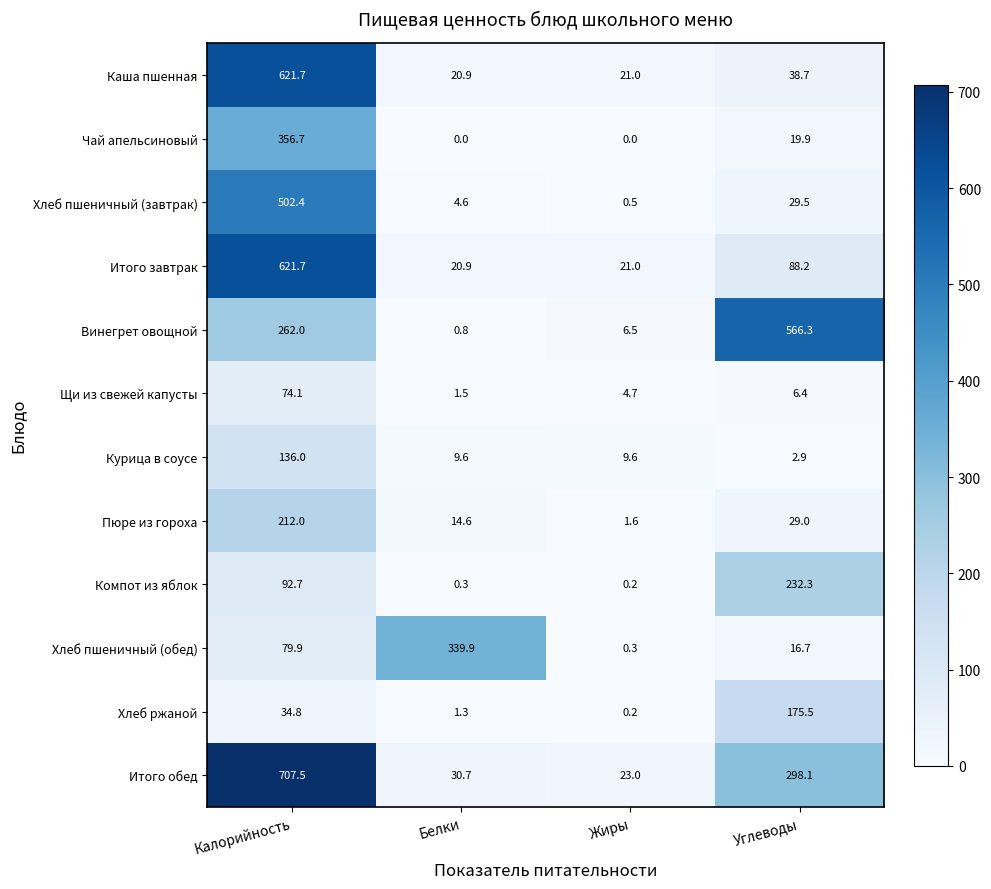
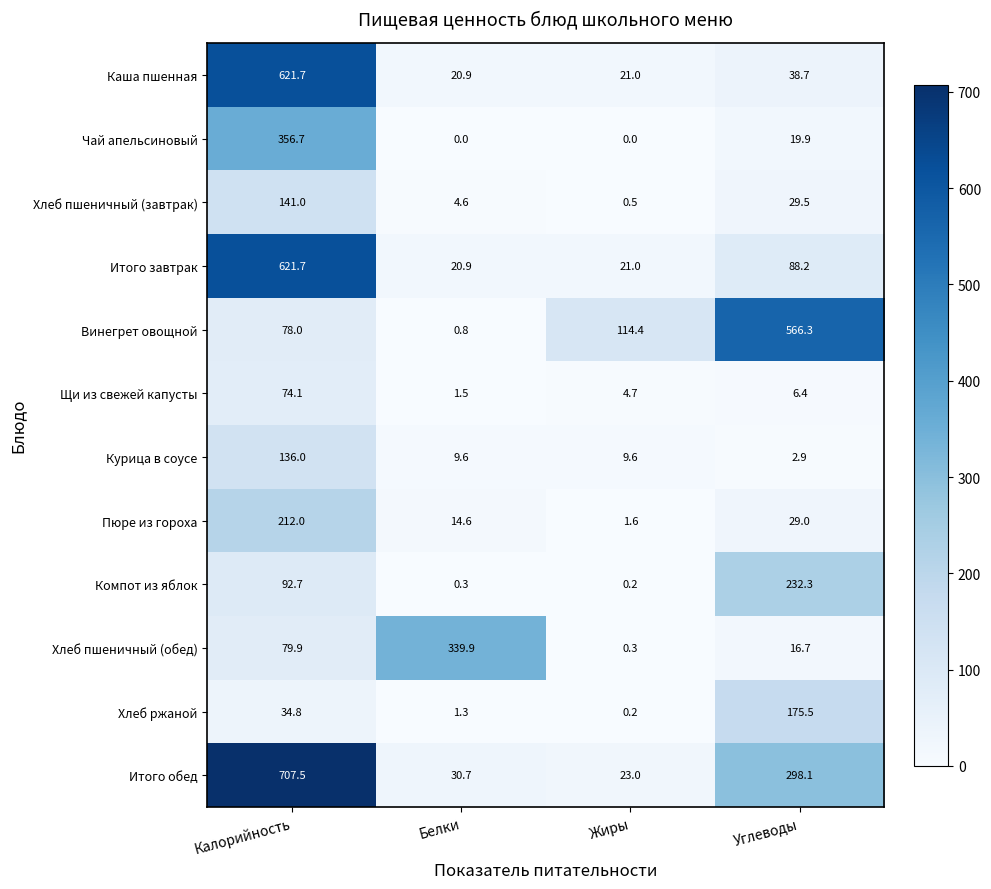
  {
    "Каша пшенная": {
      "Калорийность": 621.7,
      "Белки": 20.9,
      "Жиры": 21.0,
      "Углеводы": 38.7
    },
    "Чай апельсиновый": {
      "Калорийность": 356.7,
      "Белки": 0.0,
      "Жиры": 0.0,
      "Углеводы": 19.9
    },
    "Хлеб пшеничный (завтрак)": {
-     "Калорийность": 502.4,
+     "Калорийность": 141.0,
      "Белки": 4.6,
      "Жиры": 0.5,
      "Углеводы": 29.5
    },
    "Итого завтрак": {
      "Калорийность": 621.7,
      "Белки": 20.9,
      "Жиры": 21.0,
      "Углеводы": 88.2
    },
    "Винегрет овощной": {
-     "Калорийность": 262.0,
+     "Калорийность": 78.0,
      "Белки": 0.8,
-     "Жиры": 6.5,
+     "Жиры": 114.4,
      "Углеводы": 566.3
    },
    "Щи из свежей капусты": {
      "Калорийность": 74.1,
      "Белки": 1.5,
      "Жиры": 4.7,
      "Углеводы": 6.4
    },
    "Курица в соусе": {
      "Калорийность": 136.0,
      "Белки": 9.6,
      "Жиры": 9.6,
      "Углеводы": 2.9
    },
    "Пюре из гороха": {
      "Калорийность": 212.0,
      "Белки": 14.6,
      "Жиры": 1.6,
      "Углеводы": 29.0
    },
    "Компот из яблок": {
      "Калорийность": 92.7,
      "Белки": 0.3,
      "Жиры": 0.2,
      "Углеводы": 232.3
    },
    "Хлеб пшеничный (обед)": {
      "Калорийность": 79.9,
      "Белки": 339.9,
      "Жиры": 0.3,
      "Углеводы": 16.7
    },
    "Хлеб ржаной": {
      "Калорийность": 34.8,
      "Белки": 1.3,
      "Жиры": 0.2,
      "Углеводы": 175.5
    },
    "Итого обед": {
      "Калорийность": 707.5,
      "Белки": 30.7,
      "Жиры": 23.0,
      "Углеводы": 298.1
    }
  }
